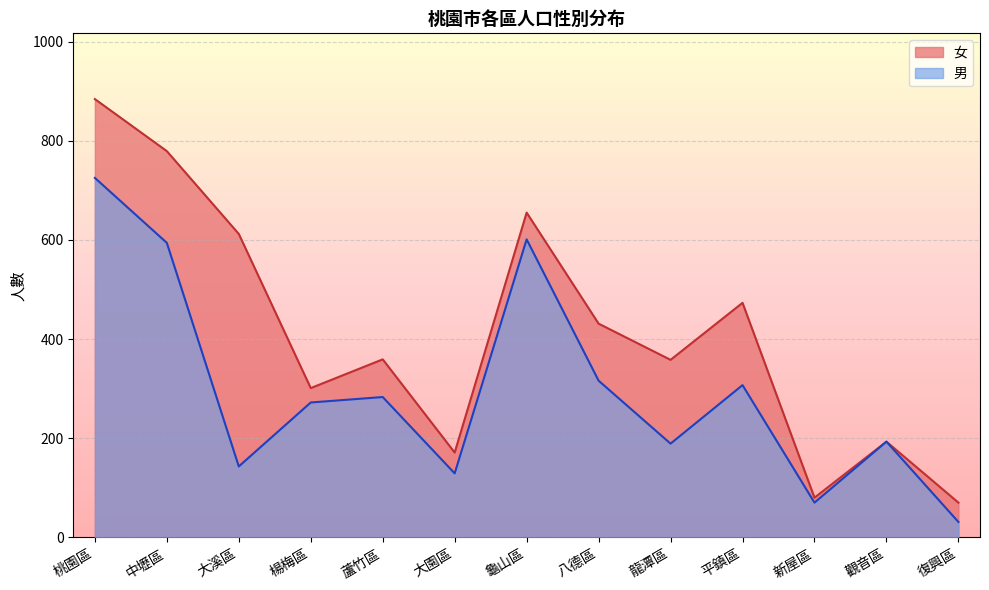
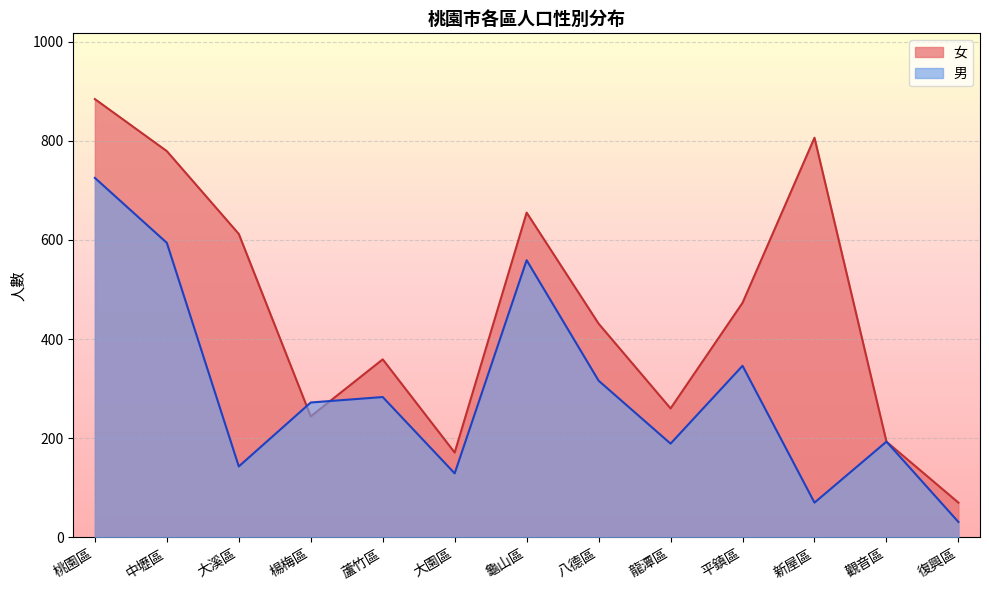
  {
    "女": {
      "桃園區": 880,
      "中壢區": 780,
      "大溪區": 610,
-     "楊梅區": 300,
+     "楊梅區": 240,
      "蘆竹區": 360,
      "大園區": 170,
      "龜山區": 660,
      "八德區": 430,
-     "龍潭區": 360,
+     "龍潭區": 260,
      "平鎮區": 470,
-     "新屋區": 80,
+     "新屋區": 810,
      "復興區": 70
    },
    "男": {
      "桃園區": 730,
      "中壢區": 590,
      "大溪區": 140,
      "楊梅區": 270,
      "蘆竹區": 280,
      "大園區": 130,
-     "龜山區": 600,
+     "龜山區": 560,
      "八德區": 320,
      "龍潭區": 190,
-     "平鎮區": 310,
+     "平鎮區": 350,
      "新屋區": 70,
      "復興區": 30
    }
  }
